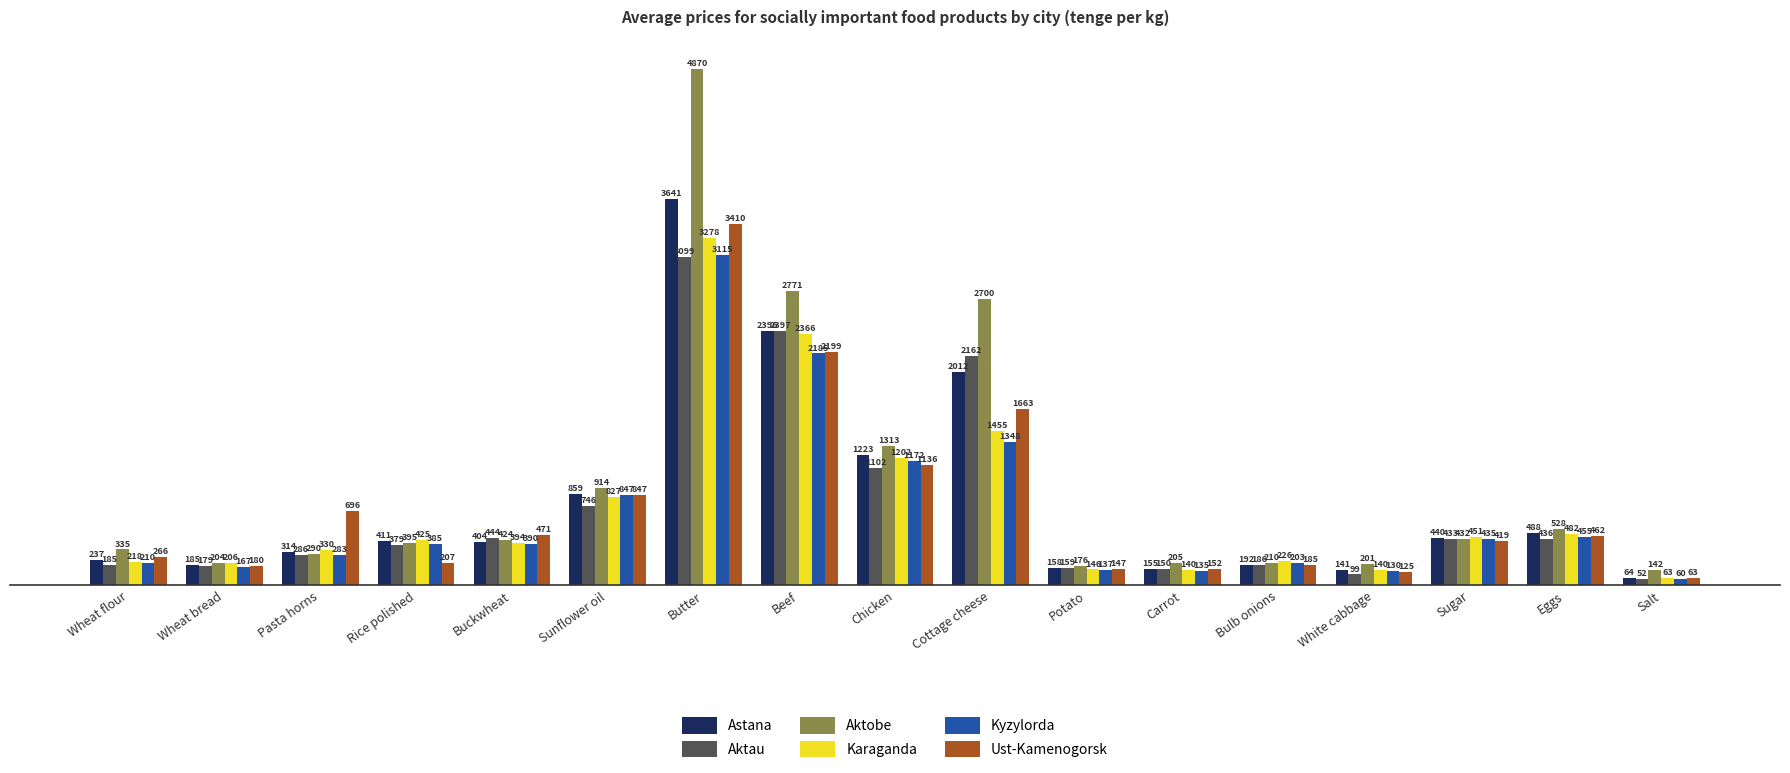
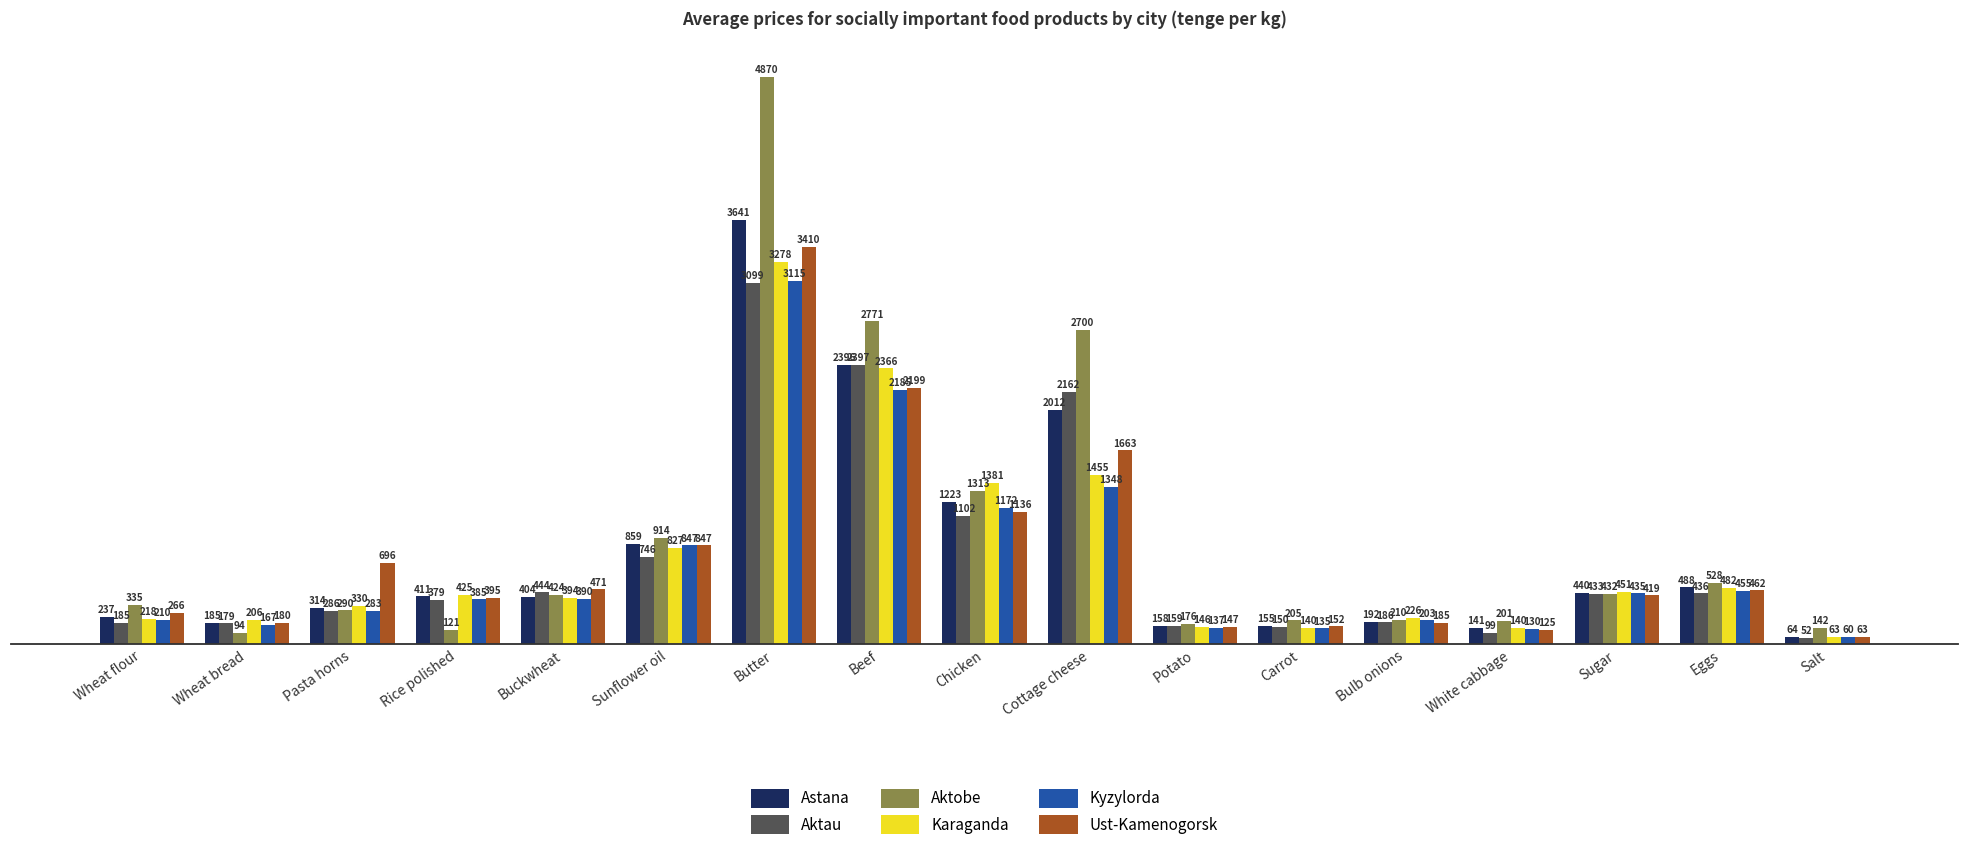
  {
    "Astana": {
      "Wheat flour": 237,
      "Pasta horns": 314,
      "Rice polished": 411,
      "Buckwheat": 404,
      "Sunflower oil": 859,
      "Butter": 3641,
      "Chicken": 1223,
      "Cottage cheese": 2012,
      "White cabbage": 141,
      "Eggs": 488,
      "Salt": 64
    },
    "Aktau": {
      "Wheat flour": 185,
      "Rice polished": 379,
      "Sunflower oil": 746,
      "Butter": 3099,
      "Chicken": 1102,
      "Cottage cheese": 2162,
      "White cabbage": 99,
      "Eggs": 436,
      "Salt": 52
    },
    "Aktobe": {
      "Wheat flour": 335,
-     "Wheat bread": 204,
-     "Rice polished": 395,
+     "Wheat bread": 94,
+     "Rice polished": 121,
      "Sunflower oil": 914,
      "Butter": 4870,
      "Beef": 2771,
      "Chicken": 1313,
      "Cottage cheese": 2700,
      "Carrot": 205,
      "White cabbage": 201,
      "Eggs": 528,
      "Salt": 142
    },
    "Karaganda": {
      "Wheat bread": 206,
      "Pasta horns": 330,
      "Rice polished": 425,
      "Butter": 3278,
      "Beef": 2366,
-     "Chicken": 1202,
+     "Chicken": 1381,
      "Cottage cheese": 1455,
      "Eggs": 482,
      "Salt": 63
    },
    "Kyzylorda": {
      "Pasta horns": 283,
      "Butter": 3115,
      "Cottage cheese": 1348,
      "Salt": 60
    },
    "Ust-Kamenogorsk": {
      "Wheat flour": 266,
      "Pasta horns": 696,
-     "Rice polished": 207,
+     "Rice polished": 395,
      "Buckwheat": 471,
      "Butter": 3410,
      "Cottage cheese": 1663,
      "Salt": 63
    }
  }
